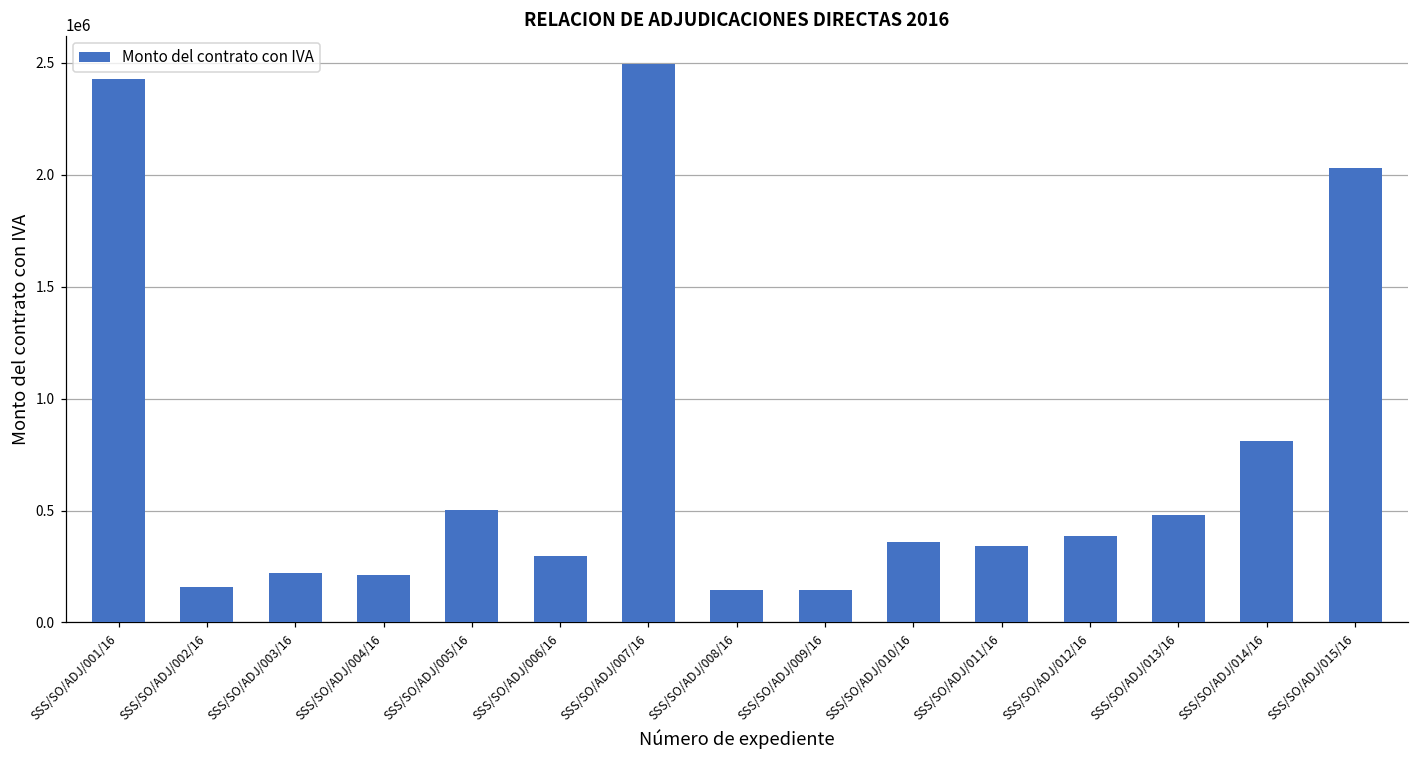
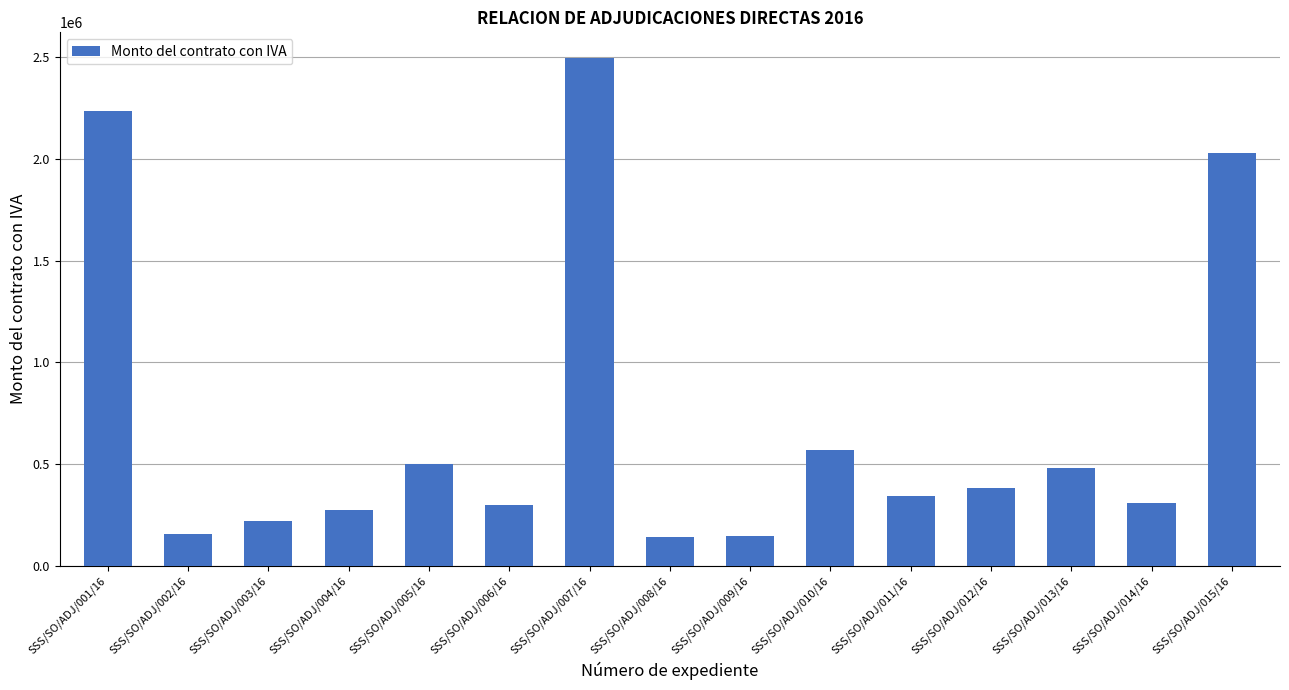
  {
-   "SSS/SO/ADJ/001/16": 2430000,
+   "SSS/SO/ADJ/001/16": 2240000,
    "SSS/SO/ADJ/002/16": 160000,
    "SSS/SO/ADJ/003/16": 220000,
-   "SSS/SO/ADJ/004/16": 210000,
+   "SSS/SO/ADJ/004/16": 280000,
    "SSS/SO/ADJ/005/16": 500000,
    "SSS/SO/ADJ/006/16": 300000,
    "SSS/SO/ADJ/007/16": 2500000,
    "SSS/SO/ADJ/008/16": 140000,
    "SSS/SO/ADJ/009/16": 150000,
-   "SSS/SO/ADJ/010/16": 360000,
+   "SSS/SO/ADJ/010/16": 570000,
    "SSS/SO/ADJ/011/16": 340000,
    "SSS/SO/ADJ/012/16": 380000,
    "SSS/SO/ADJ/013/16": 480000,
-   "SSS/SO/ADJ/014/16": 810000,
+   "SSS/SO/ADJ/014/16": 310000,
    "SSS/SO/ADJ/015/16": 2030000
  }
